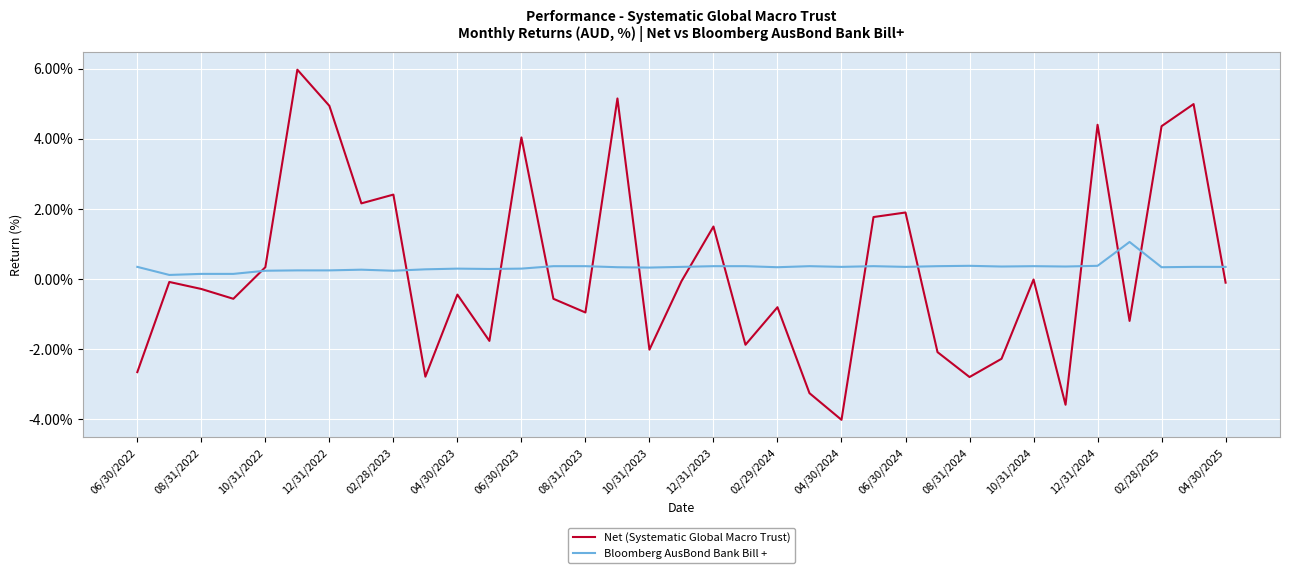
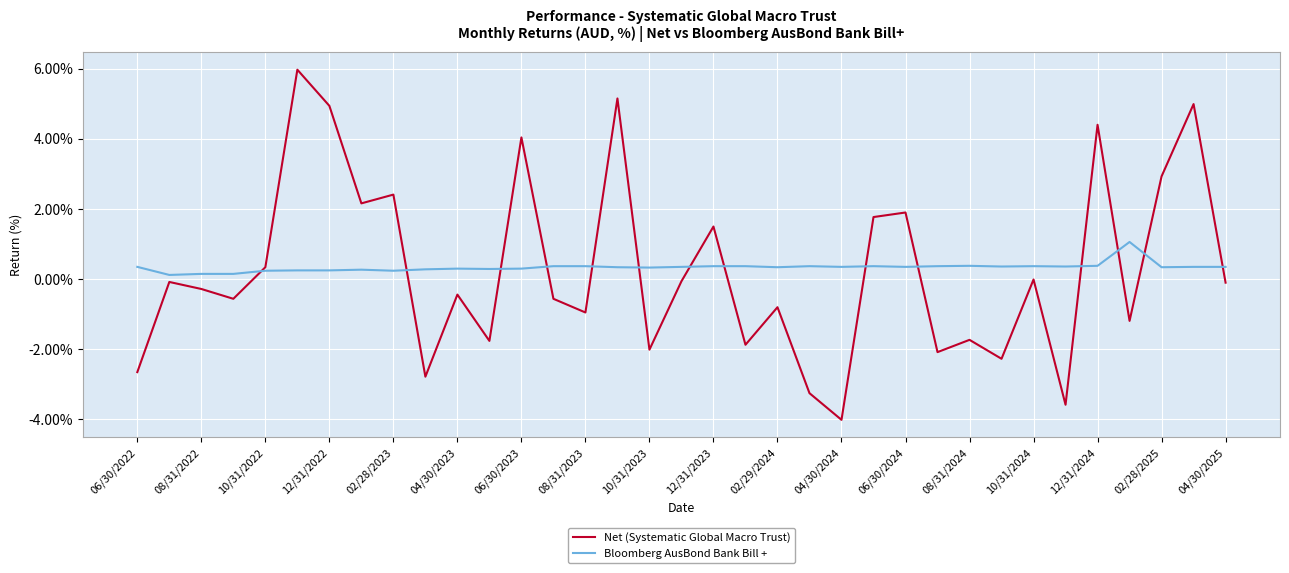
  {
    "Net (Systematic Global Macro Trust)": {
      "06/30/2022": "-2.7%",
      "08/31/2022": "-0.3%",
      "10/31/2022": "0.3%",
      "12/31/2022": "4.9%",
      "02/28/2023": "2.4%",
      "04/30/2023": "-0.4%",
      "06/30/2023": "4.0%",
      "08/31/2023": "-1.0%",
      "10/31/2023": "-2.0%",
      "12/31/2023": "1.5%",
      "02/29/2024": "-0.8%",
      "04/30/2024": "-4.0%",
      "06/30/2024": "1.9%",
-     "08/31/2024": "-2.8%",
+     "08/31/2024": "-1.7%",
      "10/31/2024": "0.0%",
      "12/31/2024": "4.4%",
-     "02/28/2025": "4.4%",
+     "02/28/2025": "2.9%",
      "04/30/2025": "-0.1%"
    },
    "Bloomberg AusBond Bank Bill +": {
      "06/30/2022": "0.4%",
      "08/31/2022": "0.2%",
      "10/31/2022": "0.2%",
      "12/31/2022": "0.3%",
      "02/28/2023": "0.2%",
      "04/30/2023": "0.3%",
      "06/30/2023": "0.3%",
      "08/31/2023": "0.4%",
      "10/31/2023": "0.3%",
      "12/31/2023": "0.4%",
      "02/29/2024": "0.3%",
      "04/30/2024": "0.4%",
      "06/30/2024": "0.4%",
      "08/31/2024": "0.4%",
      "10/31/2024": "0.4%",
      "12/31/2024": "0.4%",
      "02/28/2025": "0.3%",
      "04/30/2025": "0.4%"
    }
  }
